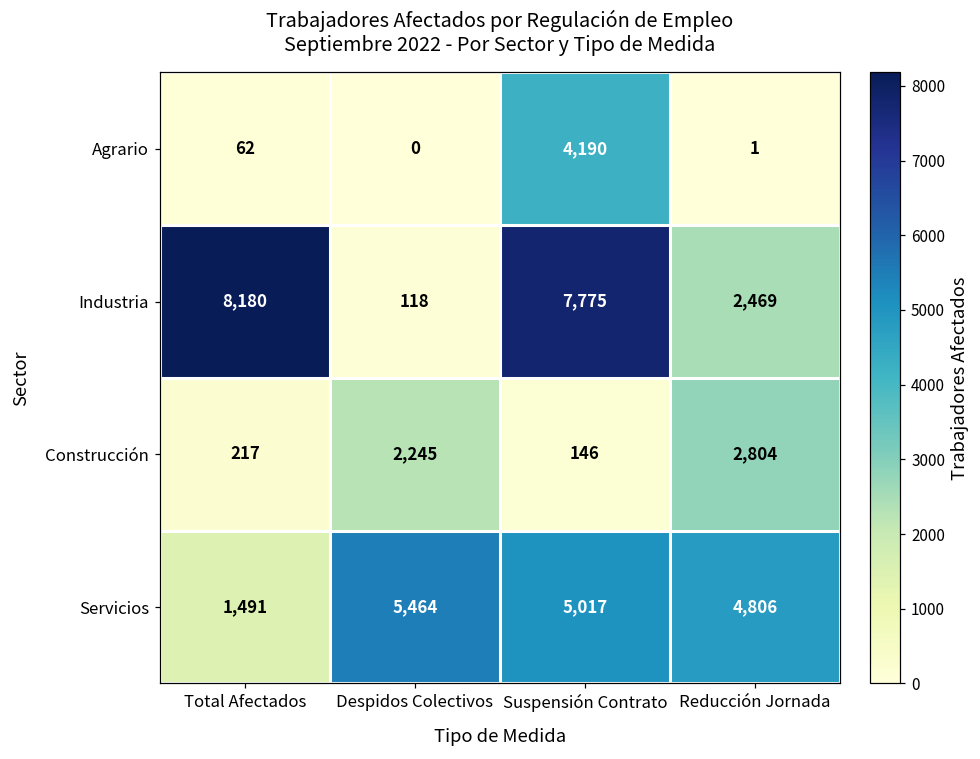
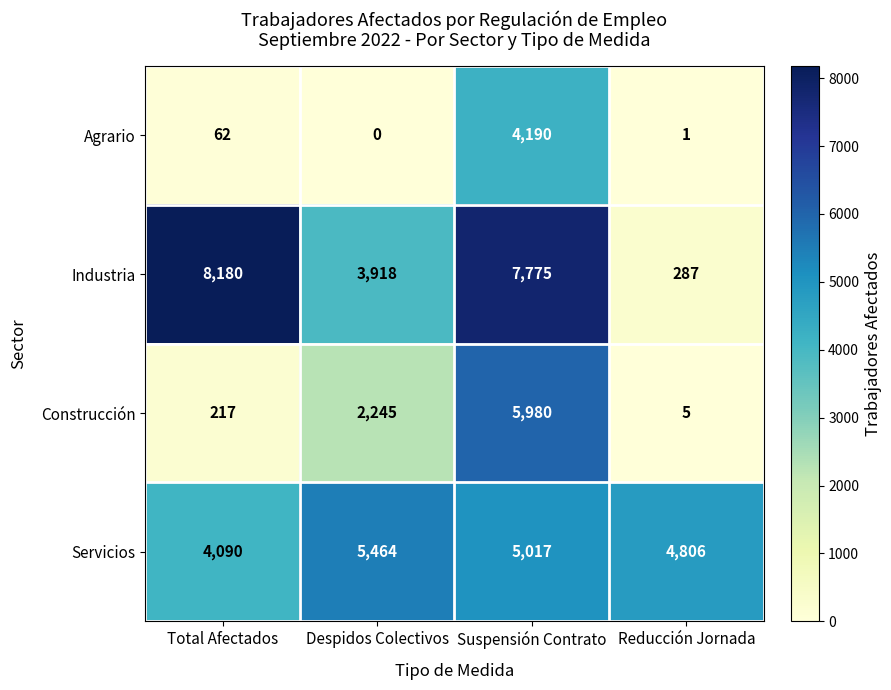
  {
    "Agrario": {
      "Total Afectados": "62",
      "Despidos Colectivos": "0",
      "Suspensión Contrato": "4,190",
      "Reducción Jornada": "1"
    },
    "Industria": {
      "Total Afectados": "8,180",
-     "Despidos Colectivos": "118",
+     "Despidos Colectivos": "3,918",
      "Suspensión Contrato": "7,775",
-     "Reducción Jornada": "2,469"
+     "Reducción Jornada": "287"
    },
    "Construcción": {
      "Total Afectados": "217",
      "Despidos Colectivos": "2,245",
-     "Suspensión Contrato": "146",
-     "Reducción Jornada": "2,804"
+     "Suspensión Contrato": "5,980",
+     "Reducción Jornada": "5"
    },
    "Servicios": {
-     "Total Afectados": "1,491",
+     "Total Afectados": "4,090",
      "Despidos Colectivos": "5,464",
      "Suspensión Contrato": "5,017",
      "Reducción Jornada": "4,806"
    }
  }
